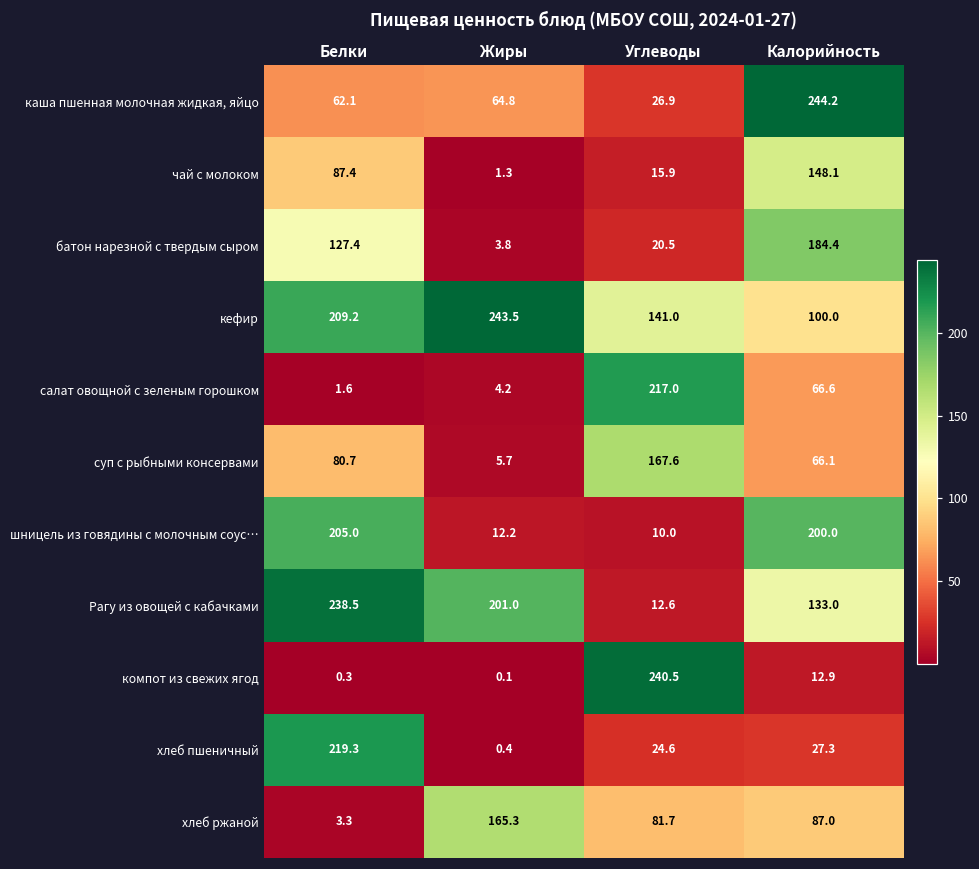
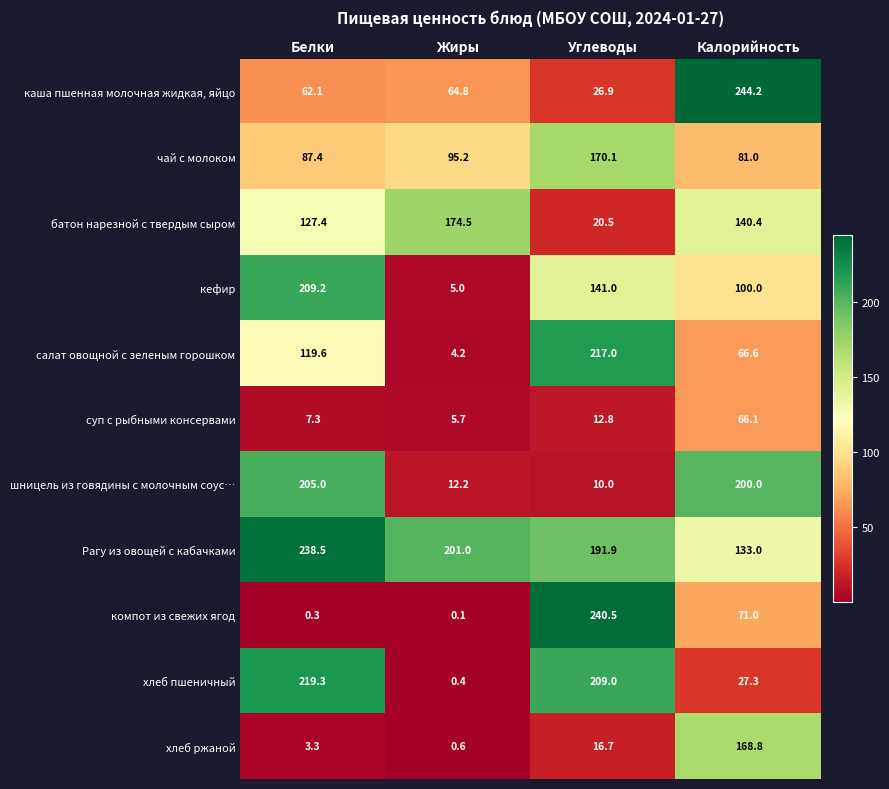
  {
    "каша пшенная молочная жидкая, яйцо": {
      "Белки": 62.1,
      "Жиры": 64.8,
      "Углеводы": 26.9,
      "Калорийность": 244.2
    },
    "чай с молоком": {
      "Белки": 87.4,
-     "Жиры": 1.3,
-     "Углеводы": 15.9,
-     "Калорийность": 148.1
+     "Жиры": 95.2,
+     "Углеводы": 170.1,
+     "Калорийность": 81.0
    },
    "батон нарезной с твердым сыром": {
      "Белки": 127.4,
-     "Жиры": 3.8,
+     "Жиры": 174.5,
      "Углеводы": 20.5,
-     "Калорийность": 184.4
+     "Калорийность": 140.4
    },
    "кефир": {
      "Белки": 209.2,
-     "Жиры": 243.5,
+     "Жиры": 5.0,
      "Углеводы": 141.0,
      "Калорийность": 100.0
    },
    "салат овощной с зеленым горошком": {
-     "Белки": 1.6,
+     "Белки": 119.6,
      "Жиры": 4.2,
      "Углеводы": 217.0,
      "Калорийность": 66.6
    },
    "суп с рыбными консервами": {
-     "Белки": 80.7,
+     "Белки": 7.3,
      "Жиры": 5.7,
-     "Углеводы": 167.6,
+     "Углеводы": 12.8,
      "Калорийность": 66.1
    },
    "шницель из говядины с молочным соус…": {
      "Белки": 205.0,
      "Жиры": 12.2,
      "Углеводы": 10.0,
      "Калорийность": 200.0
    },
    "Рагу из овощей с кабачками": {
      "Белки": 238.5,
      "Жиры": 201.0,
-     "Углеводы": 12.6,
+     "Углеводы": 191.9,
      "Калорийность": 133.0
    },
    "компот из свежих ягод": {
      "Белки": 0.3,
      "Жиры": 0.1,
      "Углеводы": 240.5,
-     "Калорийность": 12.9
+     "Калорийность": 71.0
    },
    "хлеб пшеничный": {
      "Белки": 219.3,
      "Жиры": 0.4,
-     "Углеводы": 24.6,
+     "Углеводы": 209.0,
      "Калорийность": 27.3
    },
    "хлеб ржаной": {
      "Белки": 3.3,
-     "Жиры": 165.3,
-     "Углеводы": 81.7,
-     "Калорийность": 87.0
+     "Жиры": 0.6,
+     "Углеводы": 16.7,
+     "Калорийность": 168.8
    }
  }
